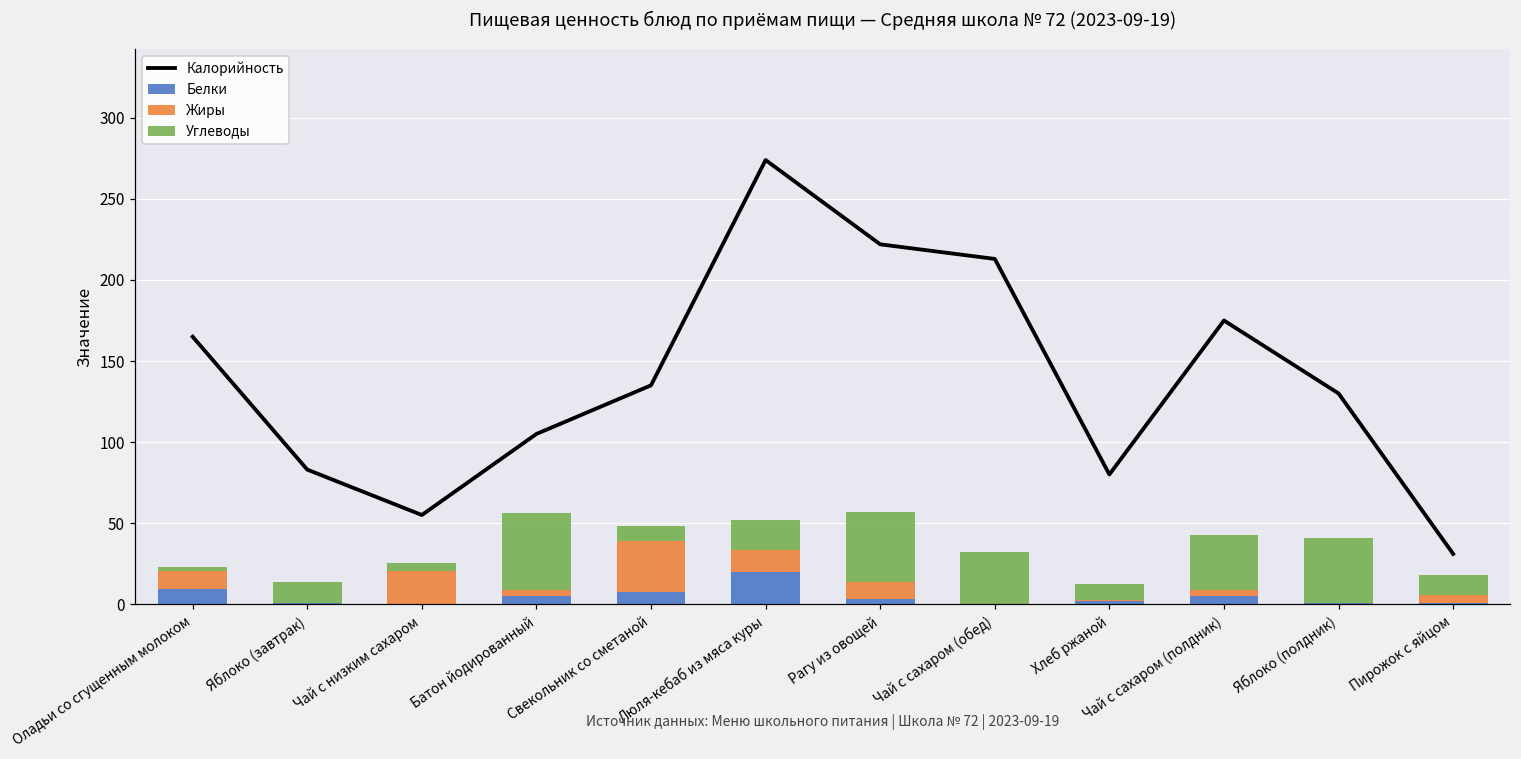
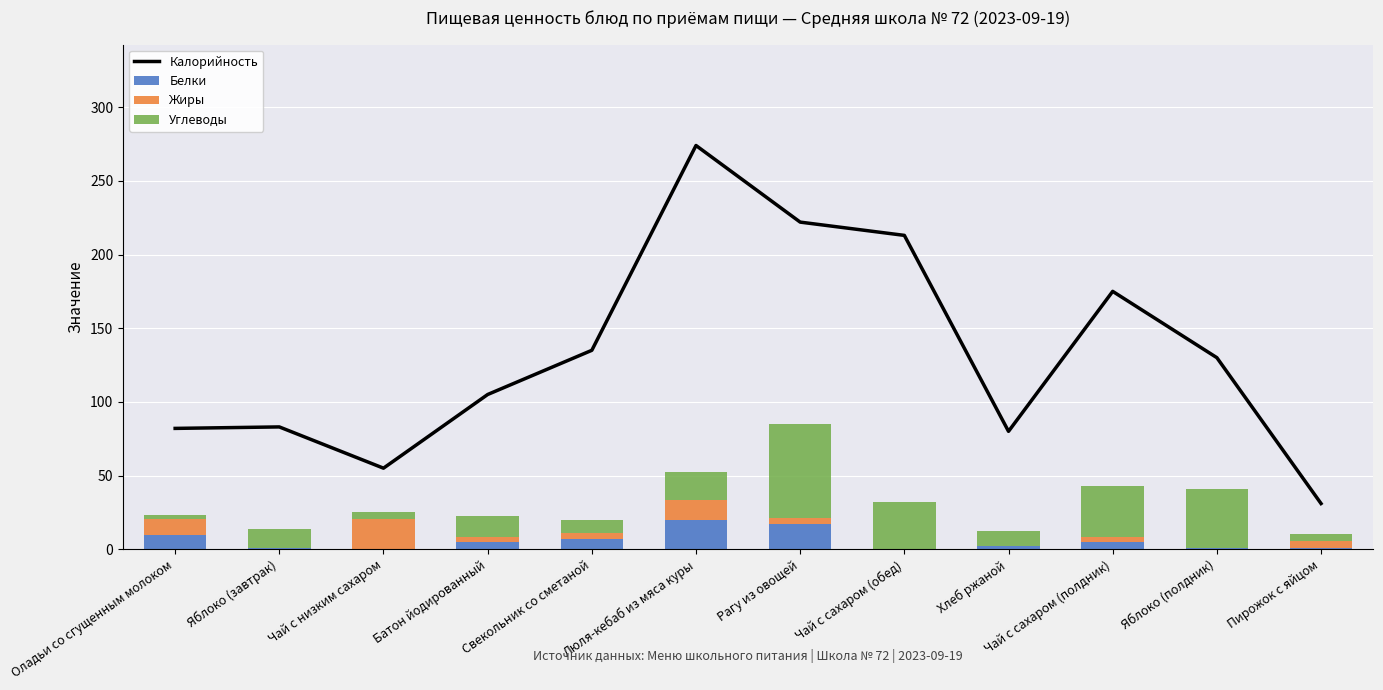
  {
    "Калорийность": {
-     "Оладьи со сгущенным молоком": 165,
+     "Оладьи со сгущенным молоком": 82,
      "Яблоко (завтрак)": 83,
      "Чай с низким сахаром": 55,
      "Батон йодированный": 105,
      "Свекольник со сметаной": 135,
      "Люля-кебаб из мяса куры": 274,
      "Рагу из овощей": 222,
      "Чай с сахаром (обед)": 213,
      "Хлеб ржаной": 80,
      "Чай с сахаром (полдник)": 175,
      "Яблоко (полдник)": 130,
      "Пирожок с яйцом": 31
    },
    "Белки": {
      "Оладьи со сгущенным молоком": 10,
      "Чай с низким сахаром": 0,
      "Батон йодированный": 5,
      "Свекольник со сметаной": 7,
      "Люля-кебаб из мяса куры": 20,
-     "Рагу из овощей": 3,
+     "Рагу из овощей": 17,
      "Чай с сахаром (обед)": 0,
      "Хлеб ржаной": 2,
      "Чай с сахаром (полдник)": 5
    },
    "Жиры": {
      "Оладьи со сгущенным молоком": 11,
      "Чай с низким сахаром": 20,
      "Батон йодированный": 4,
-     "Свекольник со сметаной": 32,
+     "Свекольник со сметаной": 4,
      "Люля-кебаб из мяса куры": 14,
-     "Рагу из овощей": 11,
+     "Рагу из овощей": 4,
      "Чай с сахаром (обед)": 0,
      "Чай с сахаром (полдник)": 4,
      "Яблоко (полдник)": 0,
      "Пирожок с яйцом": 5
    },
    "Углеводы": {
      "Оладьи со сгущенным молоком": 3,
      "Яблоко (завтрак)": 13,
      "Чай с низким сахаром": 5,
-     "Батон йодированный": 48,
+     "Батон йодированный": 14,
      "Свекольник со сметаной": 9,
      "Люля-кебаб из мяса куры": 19,
-     "Рагу из овощей": 43,
+     "Рагу из овощей": 64,
      "Чай с сахаром (обед)": 32,
      "Хлеб ржаной": 10,
      "Чай с сахаром (полдник)": 34,
      "Яблоко (полдник)": 40,
-     "Пирожок с яйцом": 13
+     "Пирожок с яйцом": 5
    }
  }
